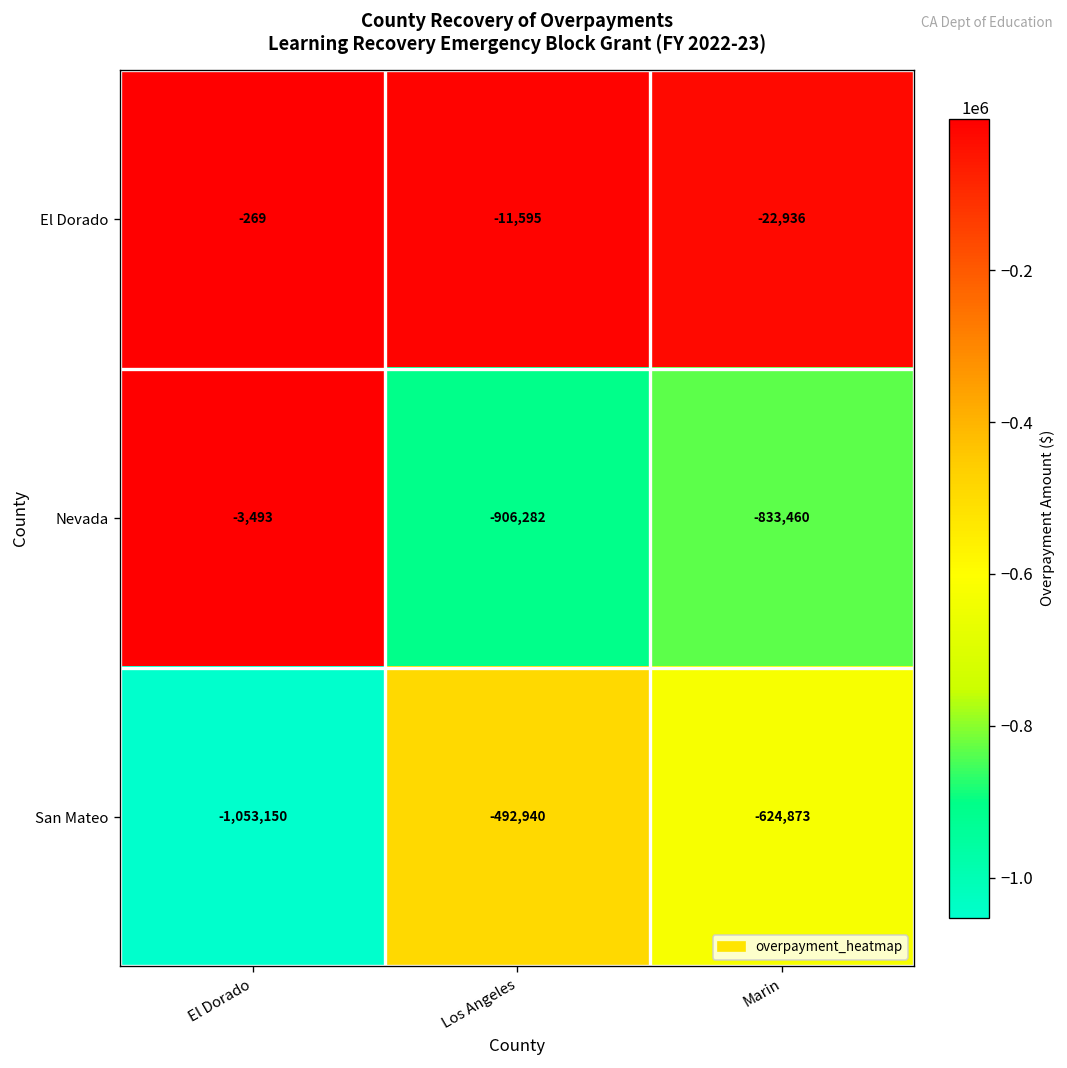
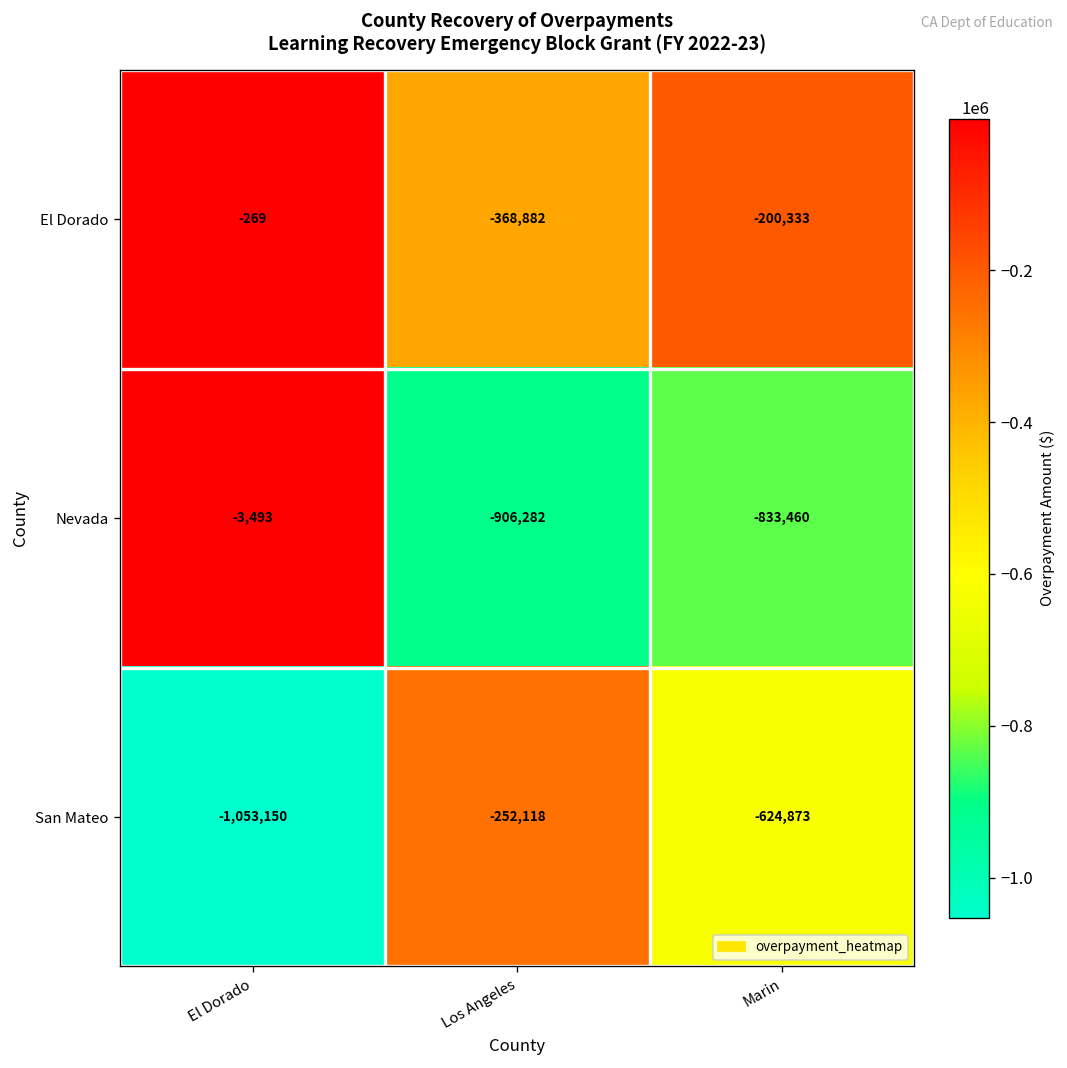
  {
    "El Dorado": {
      "El Dorado": "-269",
-     "Los Angeles": "-11,595",
-     "Marin": "-22,936"
+     "Los Angeles": "-368,882",
+     "Marin": "-200,333"
    },
    "Nevada": {
      "El Dorado": "-3,493",
      "Los Angeles": "-906,282",
      "Marin": "-833,460"
    },
    "San Mateo": {
      "El Dorado": "-1,053,150",
-     "Los Angeles": "-492,940",
+     "Los Angeles": "-252,118",
      "Marin": "-624,873"
    }
  }
